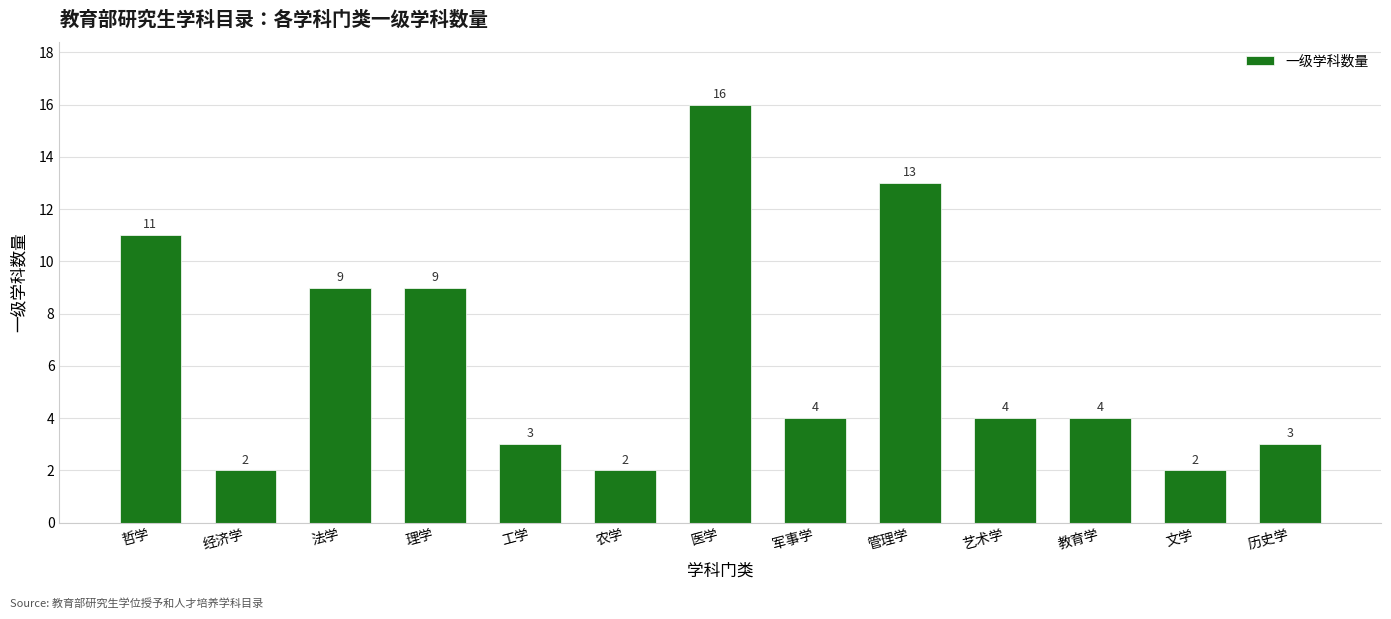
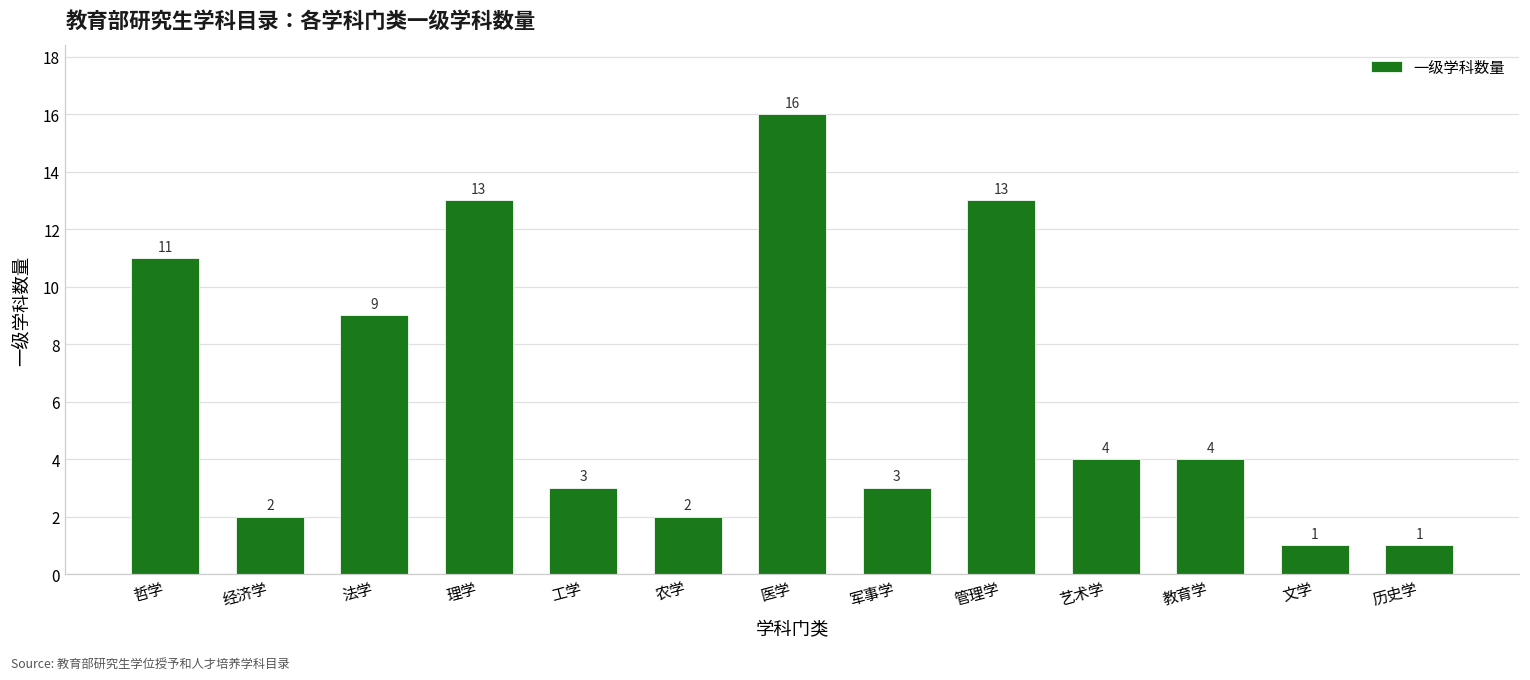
  {
    "哲学": 11,
    "经济学": 2,
    "法学": 9,
-   "理学": 9,
+   "理学": 13,
    "工学": 3,
    "农学": 2,
    "医学": 16,
-   "军事学": 4,
+   "军事学": 3,
    "管理学": 13,
    "艺术学": 4,
    "教育学": 4,
-   "文学": 2,
-   "历史学": 3
+   "文学": 1,
+   "历史学": 1
  }
